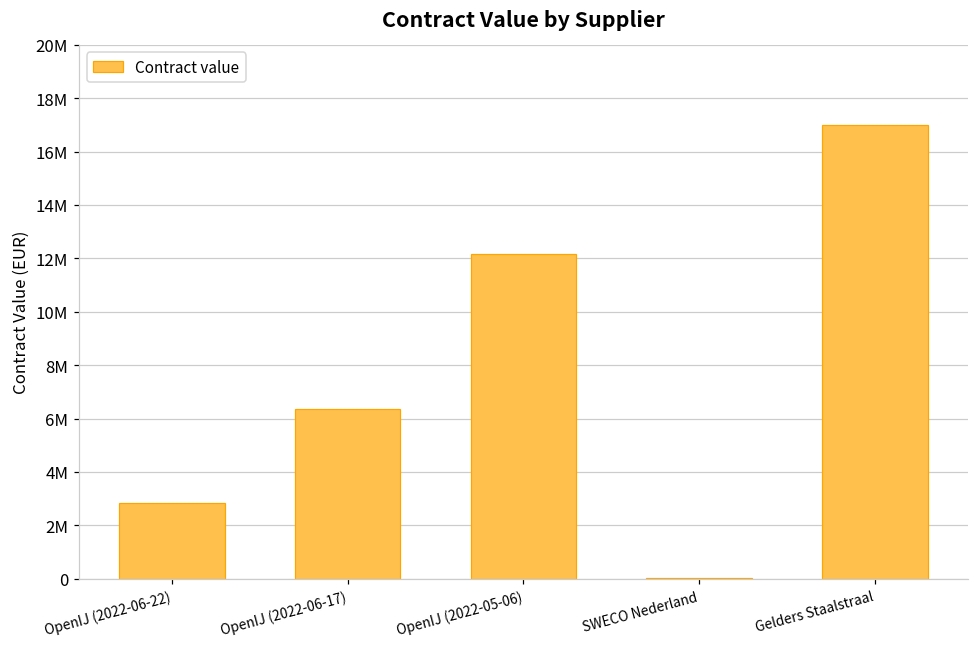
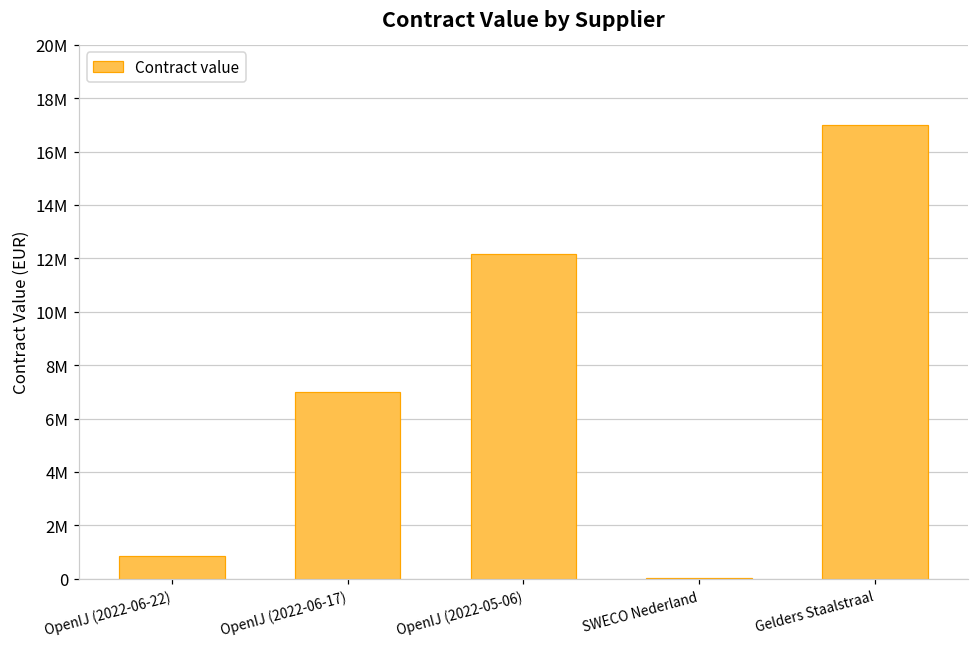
  {
-   "OpenIJ (2022-06-22)": 2800000,
-   "OpenIJ (2022-06-17)": 6300000,
+   "OpenIJ (2022-06-22)": 900000,
+   "OpenIJ (2022-06-17)": 7000000,
    "OpenIJ (2022-05-06)": 12200000,
    "Gelders Staalstraal": 17000000
  }
